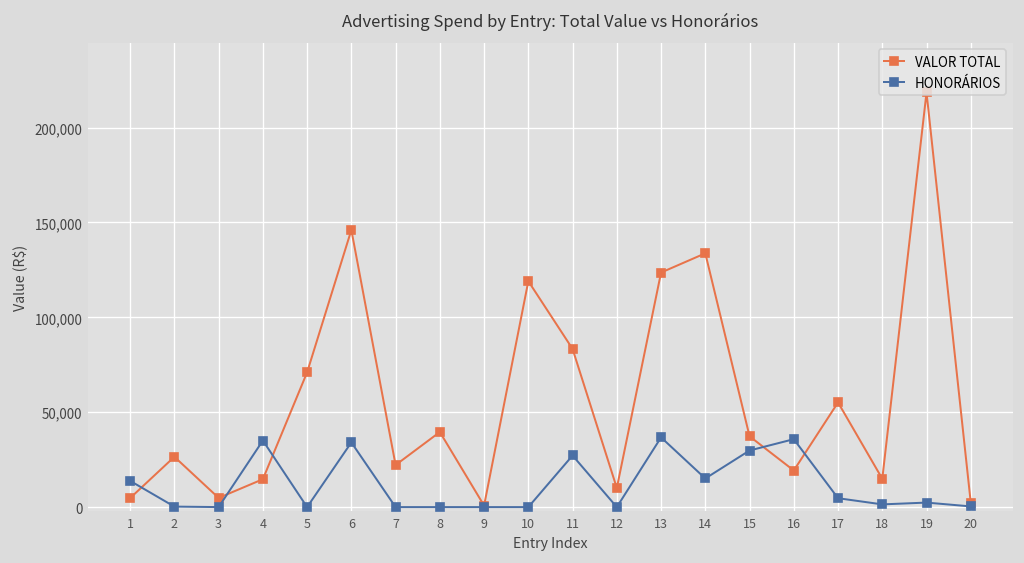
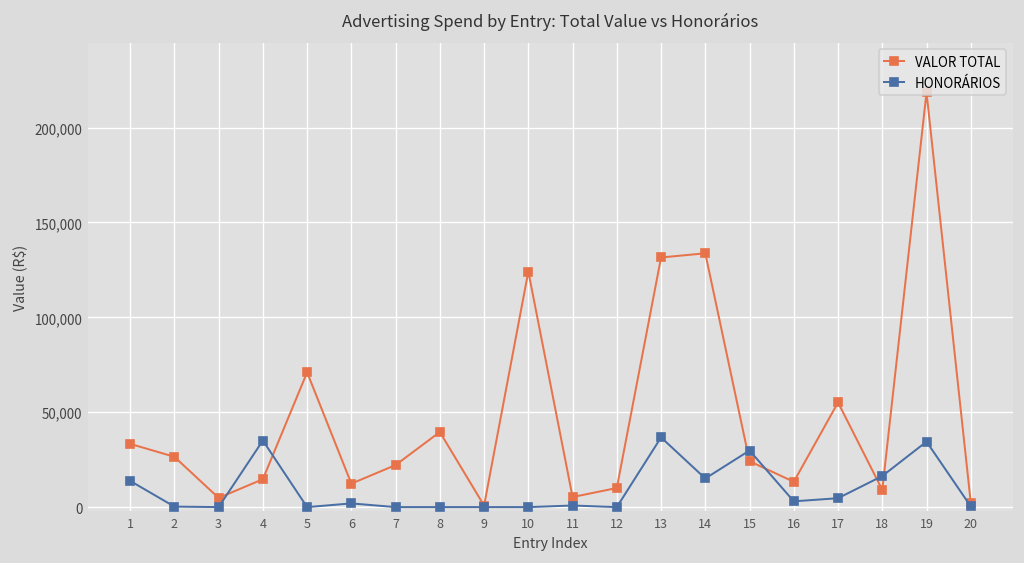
  {
    "VALOR TOTAL": {
-     "1": "5,000",
+     "1": "33,000",
      "2": "27,000",
      "3": "5,000",
      "4": "15,000",
      "5": "71,000",
-     "6": "146,000",
+     "6": "12,000",
      "7": "22,000",
      "8": "40,000",
-     "10": "119,000",
-     "11": "83,000",
+     "10": "124,000",
+     "11": "5,000",
      "12": "10,000",
-     "13": "124,000",
+     "13": "132,000",
      "14": "134,000",
-     "15": "37,000",
-     "16": "19,000",
+     "15": "24,000",
+     "16": "13,000",
      "17": "55,000",
-     "18": "15,000",
+     "18": "9,000",
      "19": "219,000",
      "20": "2,000"
    },
    "HONORÁRIOS": {
      "1": "14,000",
      "2": "0",
      "3": "0",
      "4": "35,000",
      "5": "0",
-     "6": "34,000",
+     "6": "2,000",
      "7": "0",
      "8": "0",
      "10": "0",
-     "11": "27,000",
+     "11": "1,000",
      "12": "0",
      "13": "37,000",
      "14": "15,000",
      "15": "30,000",
-     "16": "36,000",
+     "16": "3,000",
      "17": "5,000",
-     "18": "1,000",
-     "19": "2,000",
+     "18": "16,000",
+     "19": "35,000",
      "20": "0"
    }
  }
